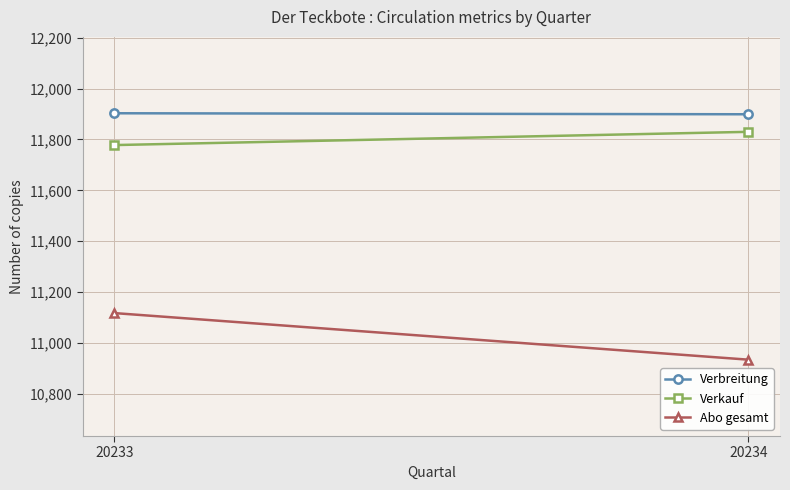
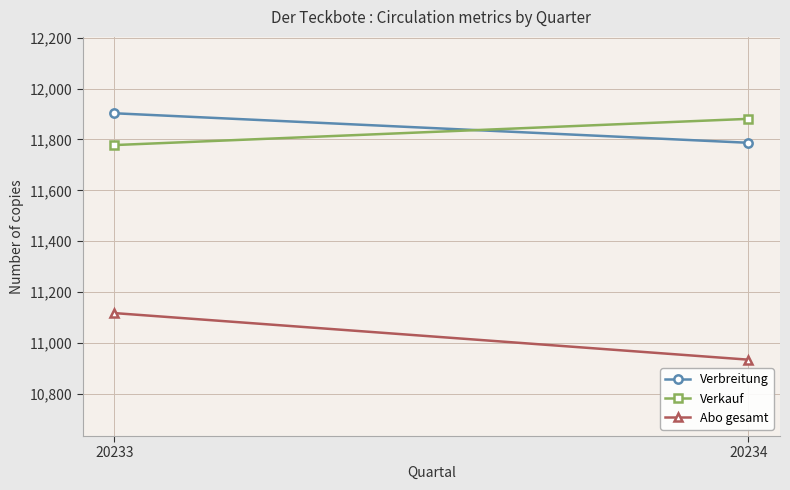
  {
    "Verbreitung": {
      "20233": "11,900",
-     "20234": "11,900"
+     "20234": "11,790"
    },
    "Verkauf": {
      "20233": "11,780",
-     "20234": "11,830"
+     "20234": "11,880"
    },
    "Abo gesamt": {
      "20233": "11,120",
      "20234": "10,940"
    }
  }
